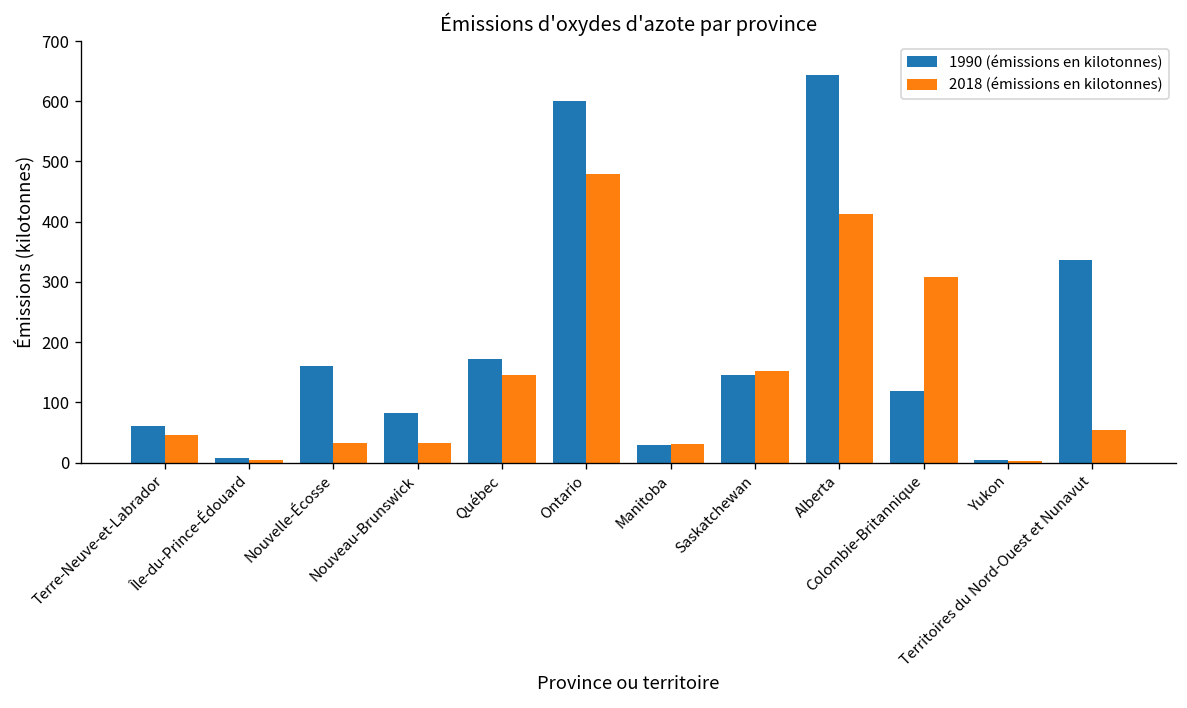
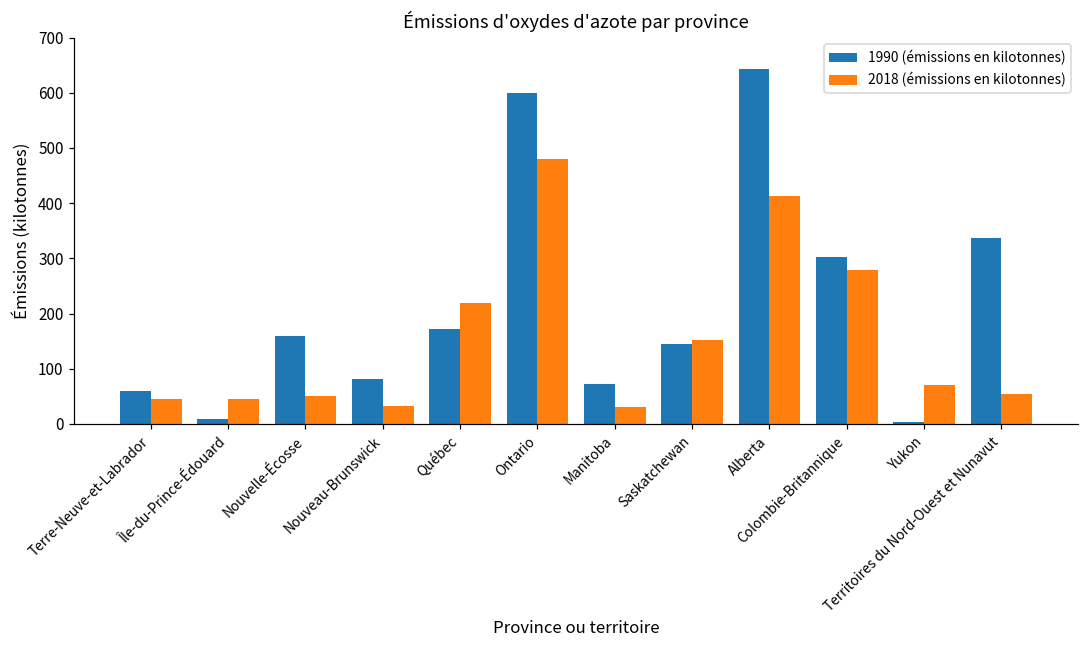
  {
    "1990 (émissions en kilotonnes)": {
      "Terre-Neuve-et-Labrador": 60,
      "Île-du-Prince-Édouard": 10,
      "Nouvelle-Écosse": 160,
      "Nouveau-Brunswick": 80,
      "Québec": 170,
      "Ontario": 600,
-     "Manitoba": 30,
+     "Manitoba": 70,
      "Saskatchewan": 140,
      "Alberta": 640,
-     "Colombie-Britannique": 120,
+     "Colombie-Britannique": 300,
      "Territoires du Nord-Ouest et Nunavut": 340
    },
    "2018 (émissions en kilotonnes)": {
      "Terre-Neuve-et-Labrador": 50,
-     "Île-du-Prince-Édouard": 0,
-     "Nouvelle-Écosse": 30,
+     "Île-du-Prince-Édouard": 50,
+     "Nouvelle-Écosse": 50,
      "Nouveau-Brunswick": 30,
-     "Québec": 150,
+     "Québec": 220,
      "Ontario": 480,
      "Manitoba": 30,
      "Saskatchewan": 150,
      "Alberta": 410,
-     "Colombie-Britannique": 310,
-     "Yukon": 0,
+     "Colombie-Britannique": 280,
+     "Yukon": 70,
      "Territoires du Nord-Ouest et Nunavut": 50
    }
  }
